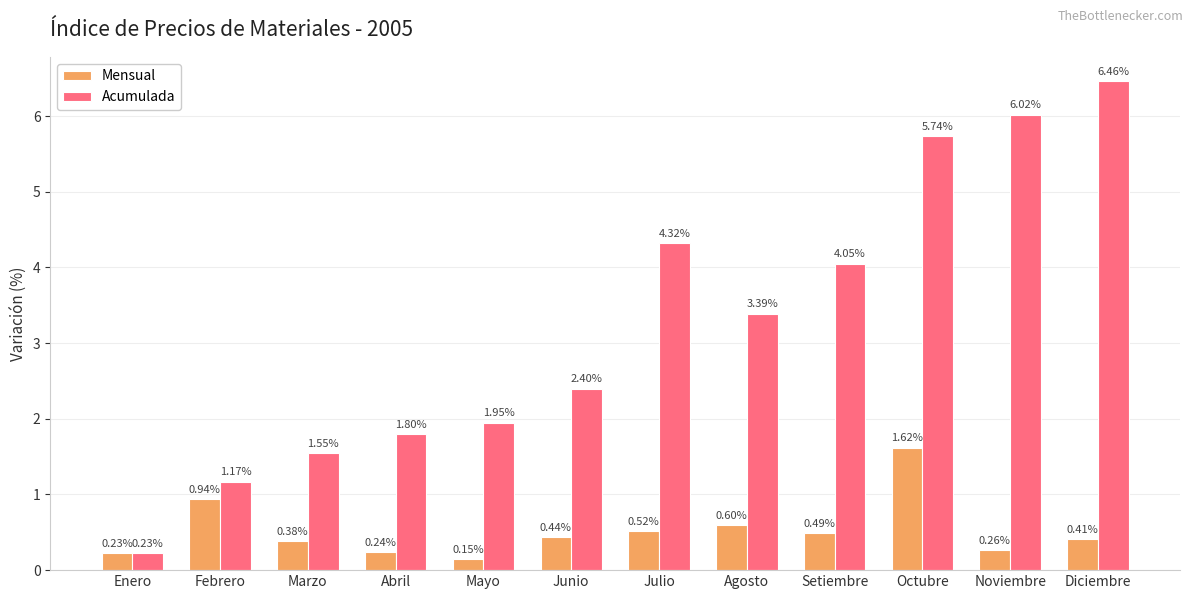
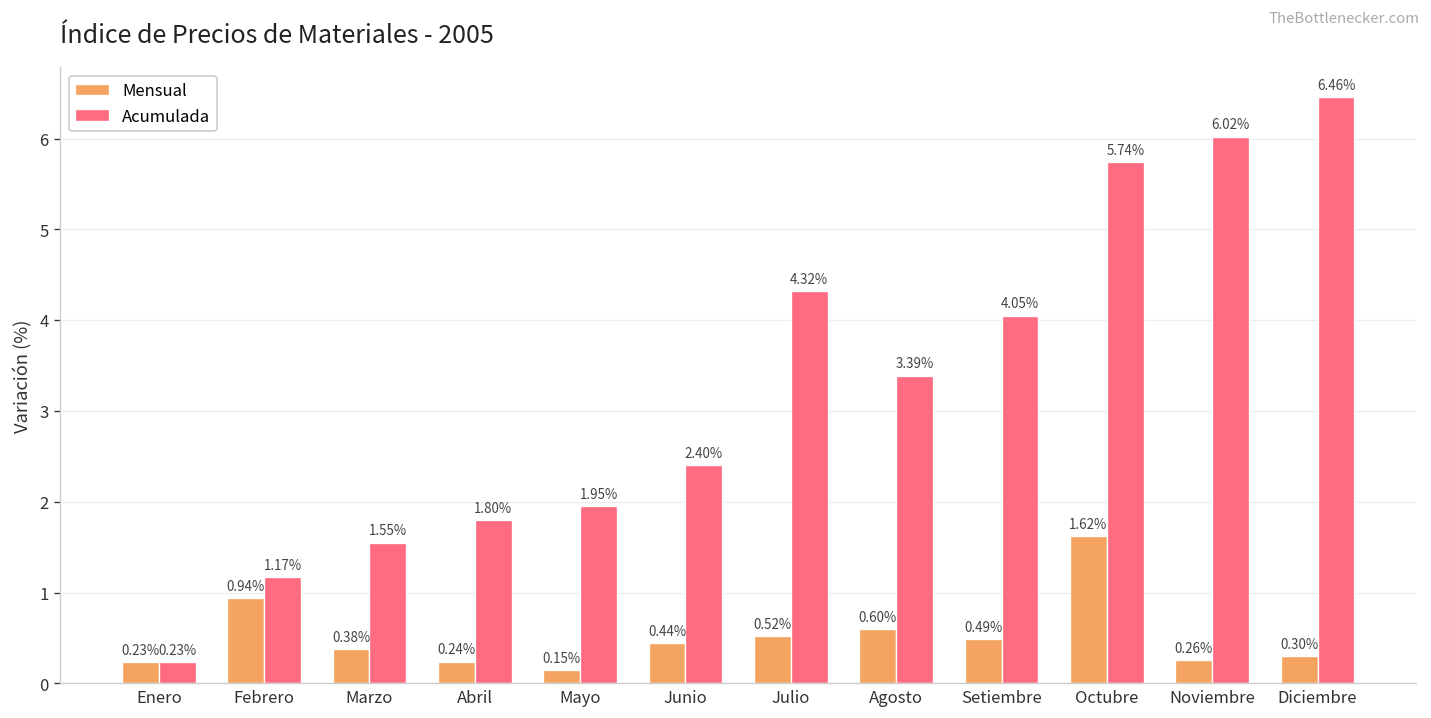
  {
    "Mensual": {
      "Enero": "0.23%",
      "Febrero": "0.94%",
      "Marzo": "0.38%",
      "Abril": "0.24%",
      "Mayo": "0.15%",
      "Junio": "0.44%",
      "Julio": "0.52%",
      "Agosto": "0.60%",
      "Setiembre": "0.49%",
      "Octubre": "1.62%",
      "Noviembre": "0.26%",
-     "Diciembre": "0.41%"
+     "Diciembre": "0.30%"
    },
    "Acumulada": {
      "Enero": "0.23%",
      "Febrero": "1.17%",
      "Marzo": "1.55%",
      "Abril": "1.80%",
      "Mayo": "1.95%",
      "Junio": "2.40%",
      "Julio": "4.32%",
      "Agosto": "3.39%",
      "Setiembre": "4.05%",
      "Octubre": "5.74%",
      "Noviembre": "6.02%",
      "Diciembre": "6.46%"
    }
  }
